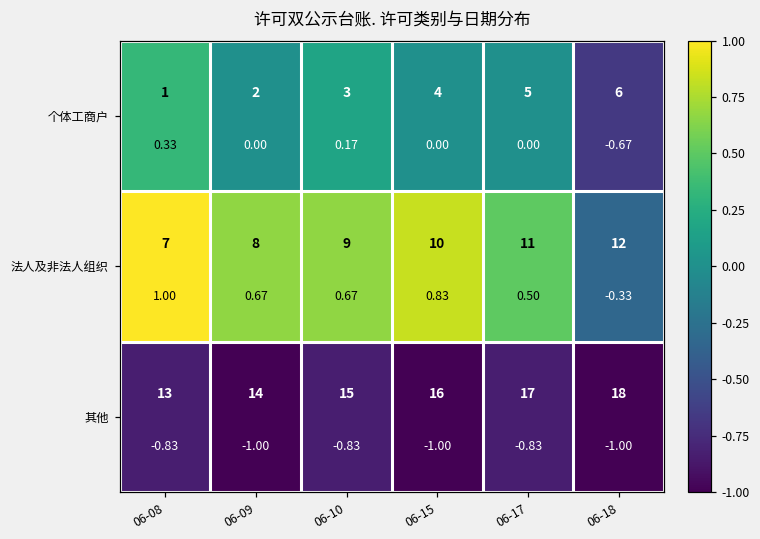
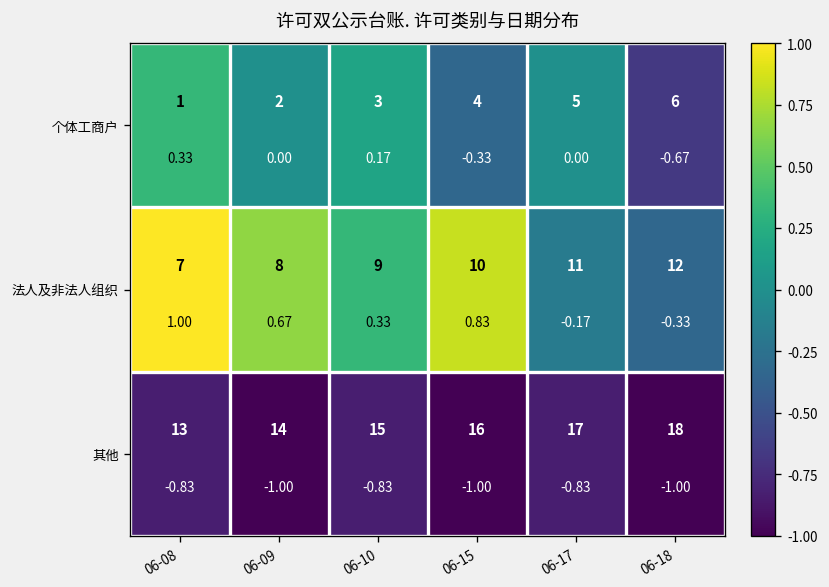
  {
    "个体工商户": {
-     "06-15": 0.00
+     "06-15": -0.33
    },
    "法人及非法人组织": {
-     "06-10": 0.67,
-     "06-17": 0.50
+     "06-10": 0.33,
+     "06-17": -0.17
    }
  }
